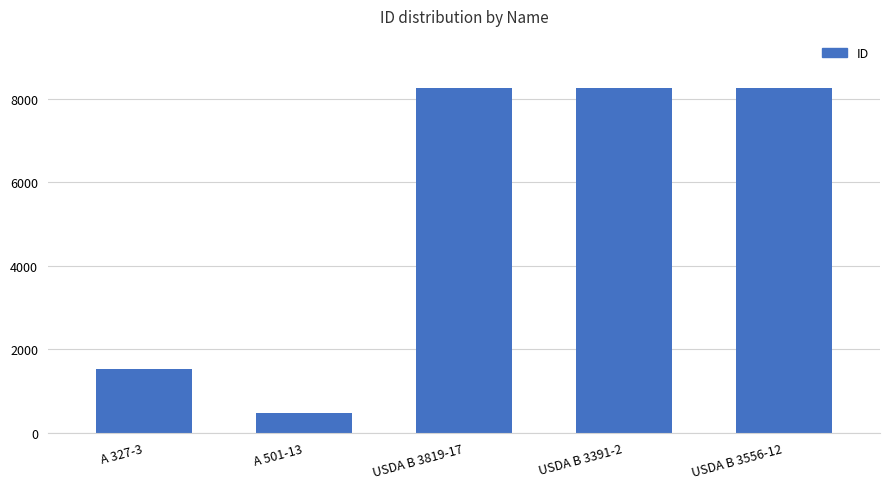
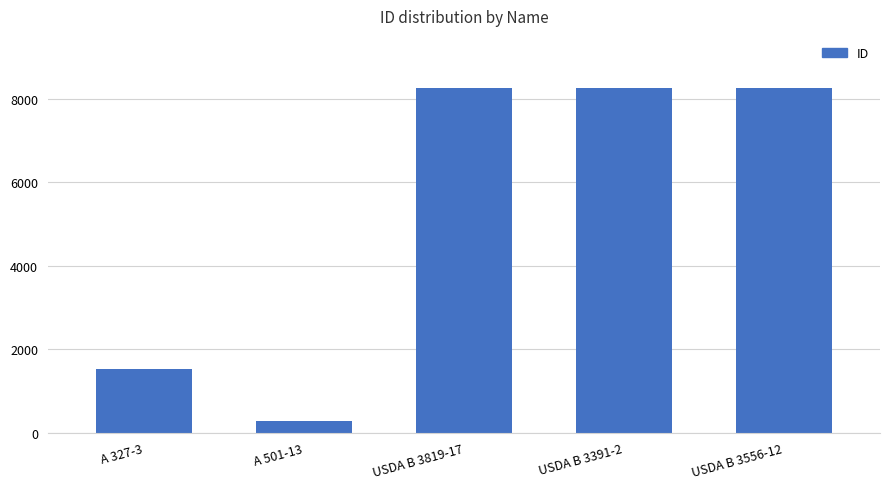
  {
    "A 327-3": 1500,
-   "A 501-13": 500,
+   "A 501-13": 300,
    "USDA B 3819-17": 8300,
    "USDA B 3391-2": 8300,
    "USDA B 3556-12": 8300
  }
